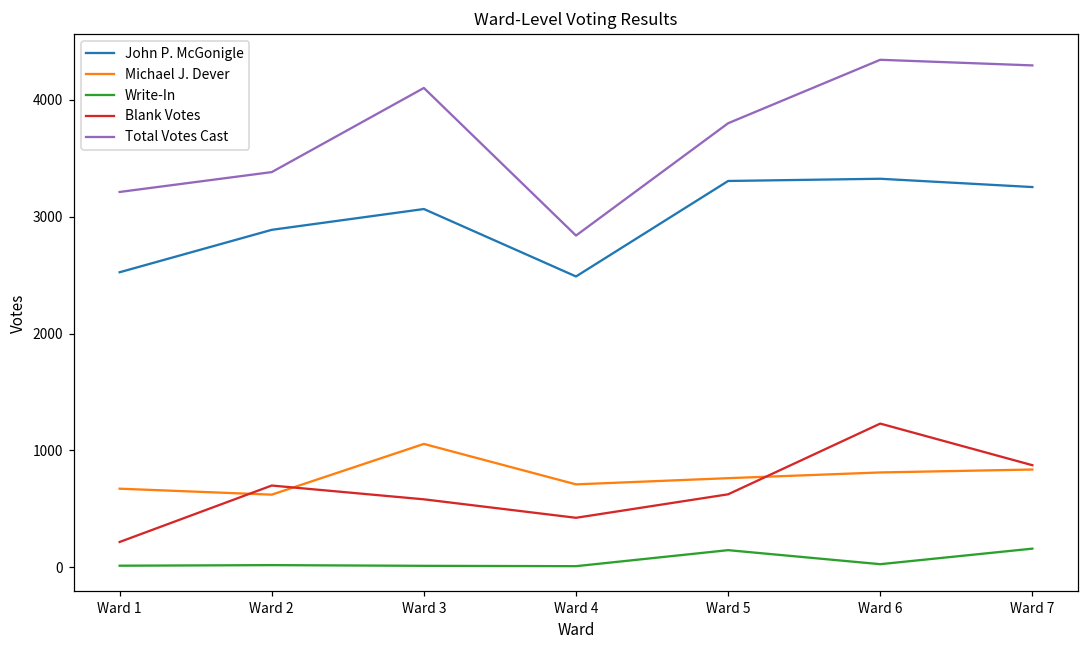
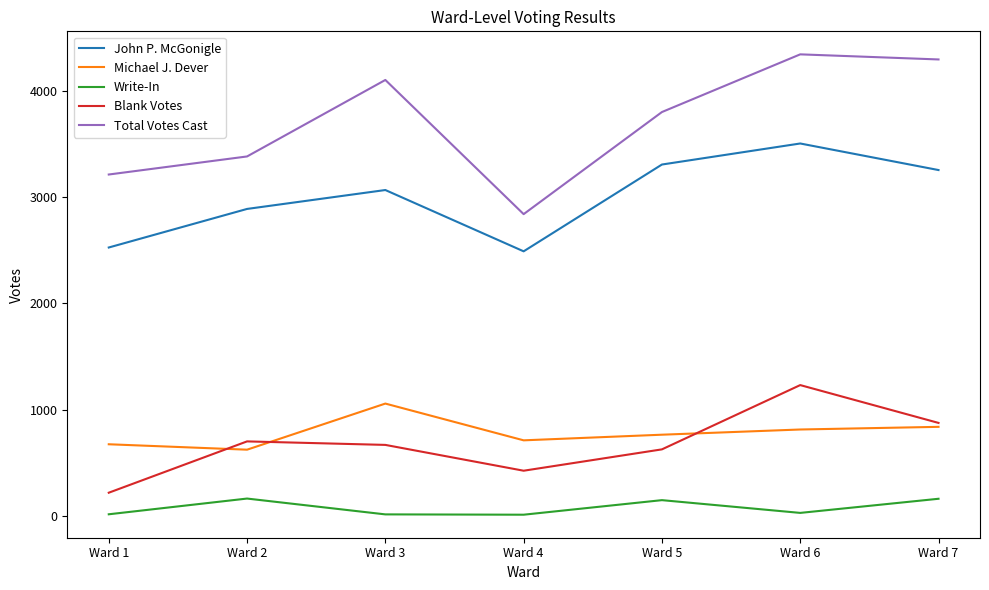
  {
    "John P. McGonigle": {
      "Ward 1": 2530,
      "Ward 2": 2890,
      "Ward 3": 3070,
      "Ward 4": 2490,
      "Ward 5": 3310,
-     "Ward 6": 3330,
+     "Ward 6": 3500,
      "Ward 7": 3250
    },
    "Michael J. Dever": {
      "Ward 1": 670,
      "Ward 2": 620,
      "Ward 3": 1060,
      "Ward 4": 710,
      "Ward 5": 760,
      "Ward 6": 810,
      "Ward 7": 840
    },
    "Write-In": {
      "Ward 1": 10,
-     "Ward 2": 20,
+     "Ward 2": 160,
      "Ward 3": 10,
      "Ward 4": 10,
      "Ward 5": 150,
      "Ward 6": 30,
      "Ward 7": 160
    },
    "Blank Votes": {
      "Ward 1": 220,
      "Ward 2": 700,
-     "Ward 3": 580,
+     "Ward 3": 670,
      "Ward 4": 420,
      "Ward 5": 630,
      "Ward 6": 1230,
      "Ward 7": 870
    },
    "Total Votes Cast": {
      "Ward 1": 3210,
      "Ward 2": 3380,
      "Ward 3": 4100,
      "Ward 4": 2840,
      "Ward 5": 3800,
      "Ward 6": 4340,
      "Ward 7": 4300
    }
  }
